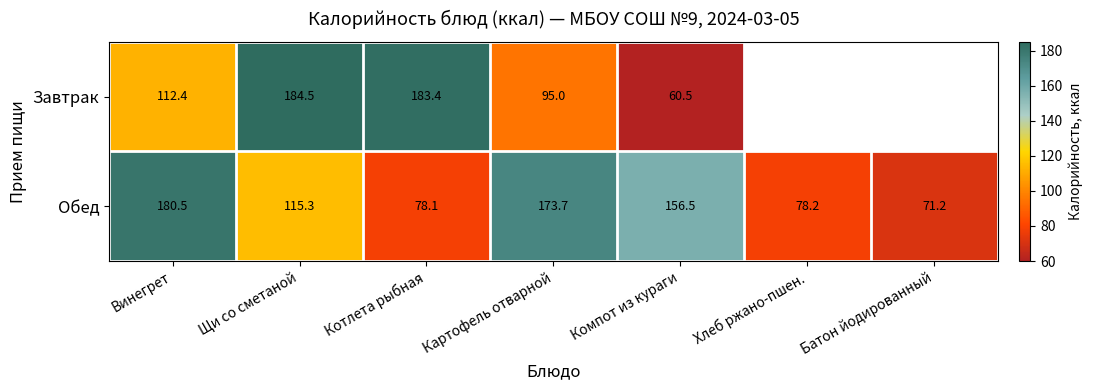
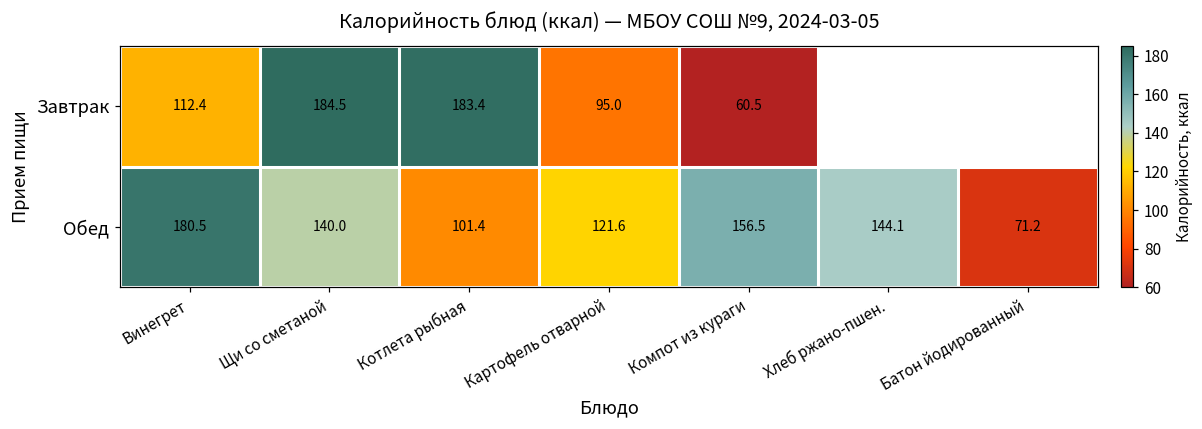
  {
    "Завтрак": {
      "Винегрет": 112.4,
      "Щи со сметаной": 184.5,
      "Котлета рыбная": 183.4,
      "Картофель отварной": 95.0,
      "Компот из кураги": 60.5
    },
    "Обед": {
      "Винегрет": 180.5,
-     "Щи со сметаной": 115.3,
-     "Котлета рыбная": 78.1,
-     "Картофель отварной": 173.7,
+     "Щи со сметаной": 140.0,
+     "Котлета рыбная": 101.4,
+     "Картофель отварной": 121.6,
      "Компот из кураги": 156.5,
-     "Хлеб ржано-пшен.": 78.2,
+     "Хлеб ржано-пшен.": 144.1,
      "Батон йодированный": 71.2
    }
  }
